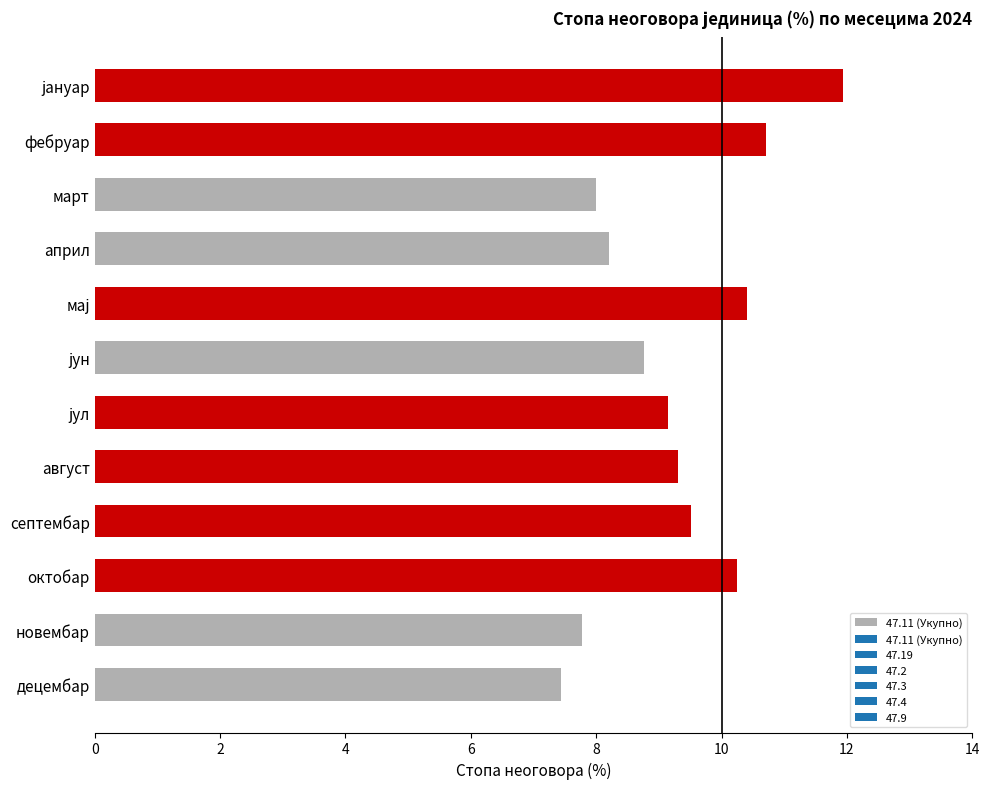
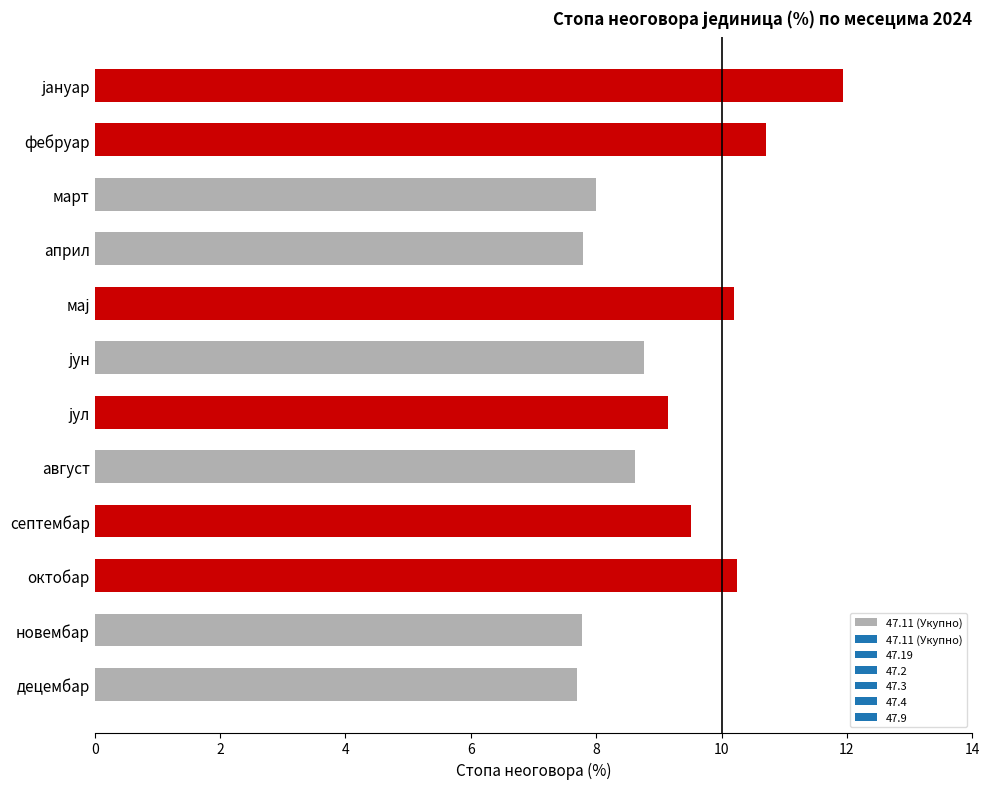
  {
    "јануар": 11.9,
    "фебруар": 10.7,
    "март": 8.0,
-   "април": 8.2,
-   "мај": 10.4,
+   "април": 7.8,
+   "мај": 10.2,
    "јун": 8.8,
    "јул": 9.1,
-   "август": 9.3,
+   "август": 8.6,
    "септембар": 9.5,
    "октобар": 10.3,
    "новембар": 7.8,
-   "децембар": 7.4
+   "децембар": 7.7
  }
